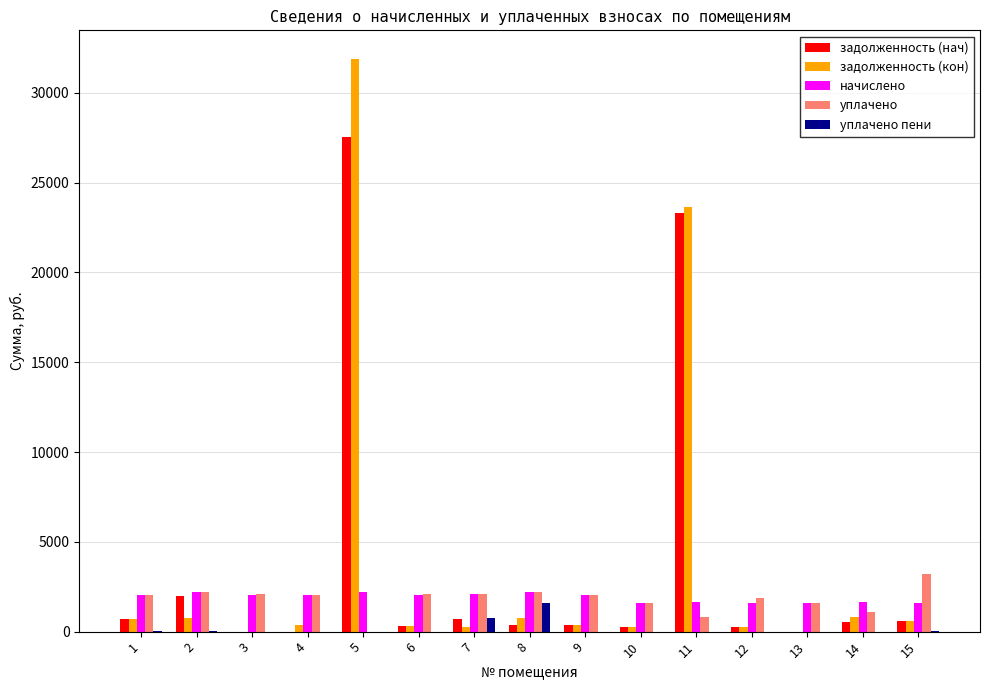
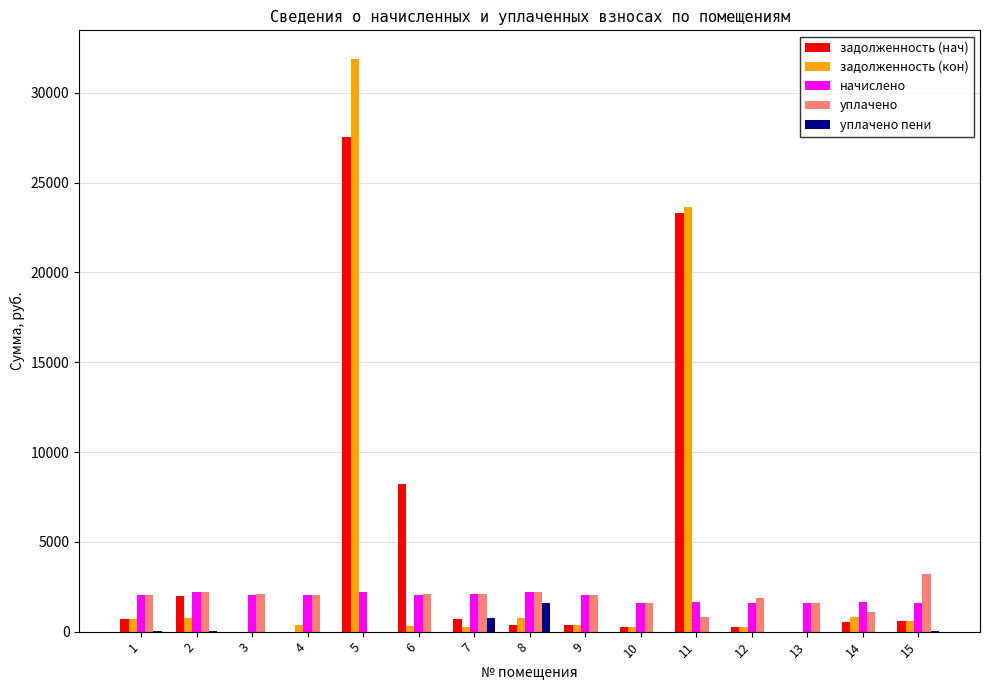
  {
    "задолженность (нач)": {
      "1": 700,
      "2": 2000,
      "3": 0,
      "4": 0,
      "5": 27600,
-     "6": 300,
+     "6": 8200,
      "7": 700,
      "8": 400,
      "9": 300,
      "10": 300,
      "11": 23300,
      "12": 300,
      "13": 0,
      "14": 600,
      "15": 600
    },
    "задолженность (кон)": {
      "1": 700,
      "2": 800,
      "3": 0,
      "4": 300,
      "5": 31900,
      "6": 300,
      "7": 200,
      "8": 700,
      "9": 300,
      "10": 300,
      "11": 23700,
      "12": 300,
      "13": 0,
      "14": 800,
      "15": 600
    },
    "начислено": {
      "1": 2100,
      "2": 2200,
      "3": 2100,
      "4": 2100,
      "5": 2200,
      "6": 2100,
      "7": 2100,
      "8": 2200,
      "9": 2100,
      "10": 1600,
      "11": 1700,
      "12": 1600,
      "13": 1600,
      "14": 1700,
      "15": 1600
    },
    "уплачено": {
      "1": 2100,
      "2": 2200,
      "3": 2100,
      "4": 2100,
      "5": 0,
      "6": 2100,
      "7": 2100,
      "8": 2200,
      "9": 2100,
      "10": 1600,
      "11": 800,
      "12": 1900,
      "13": 1600,
      "14": 1100,
      "15": 3200
    },
    "уплачено пени": {
      "3": 0,
      "4": 0,
      "5": 0,
      "6": 0,
      "7": 700,
      "8": 1600,
      "9": 0,
      "10": 0,
      "11": 0,
      "13": 0,
      "14": 0
    }
  }
